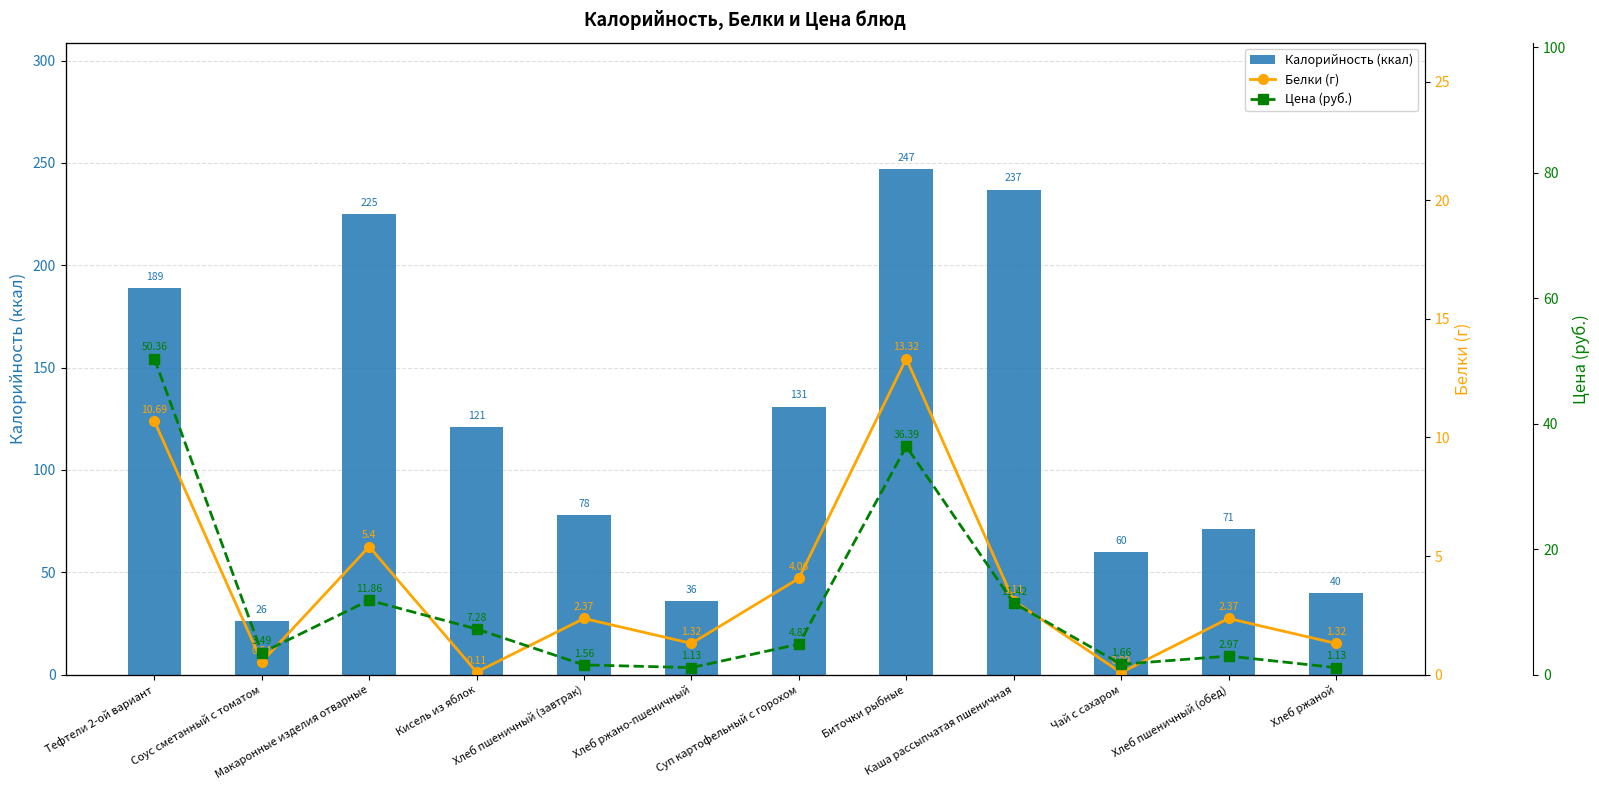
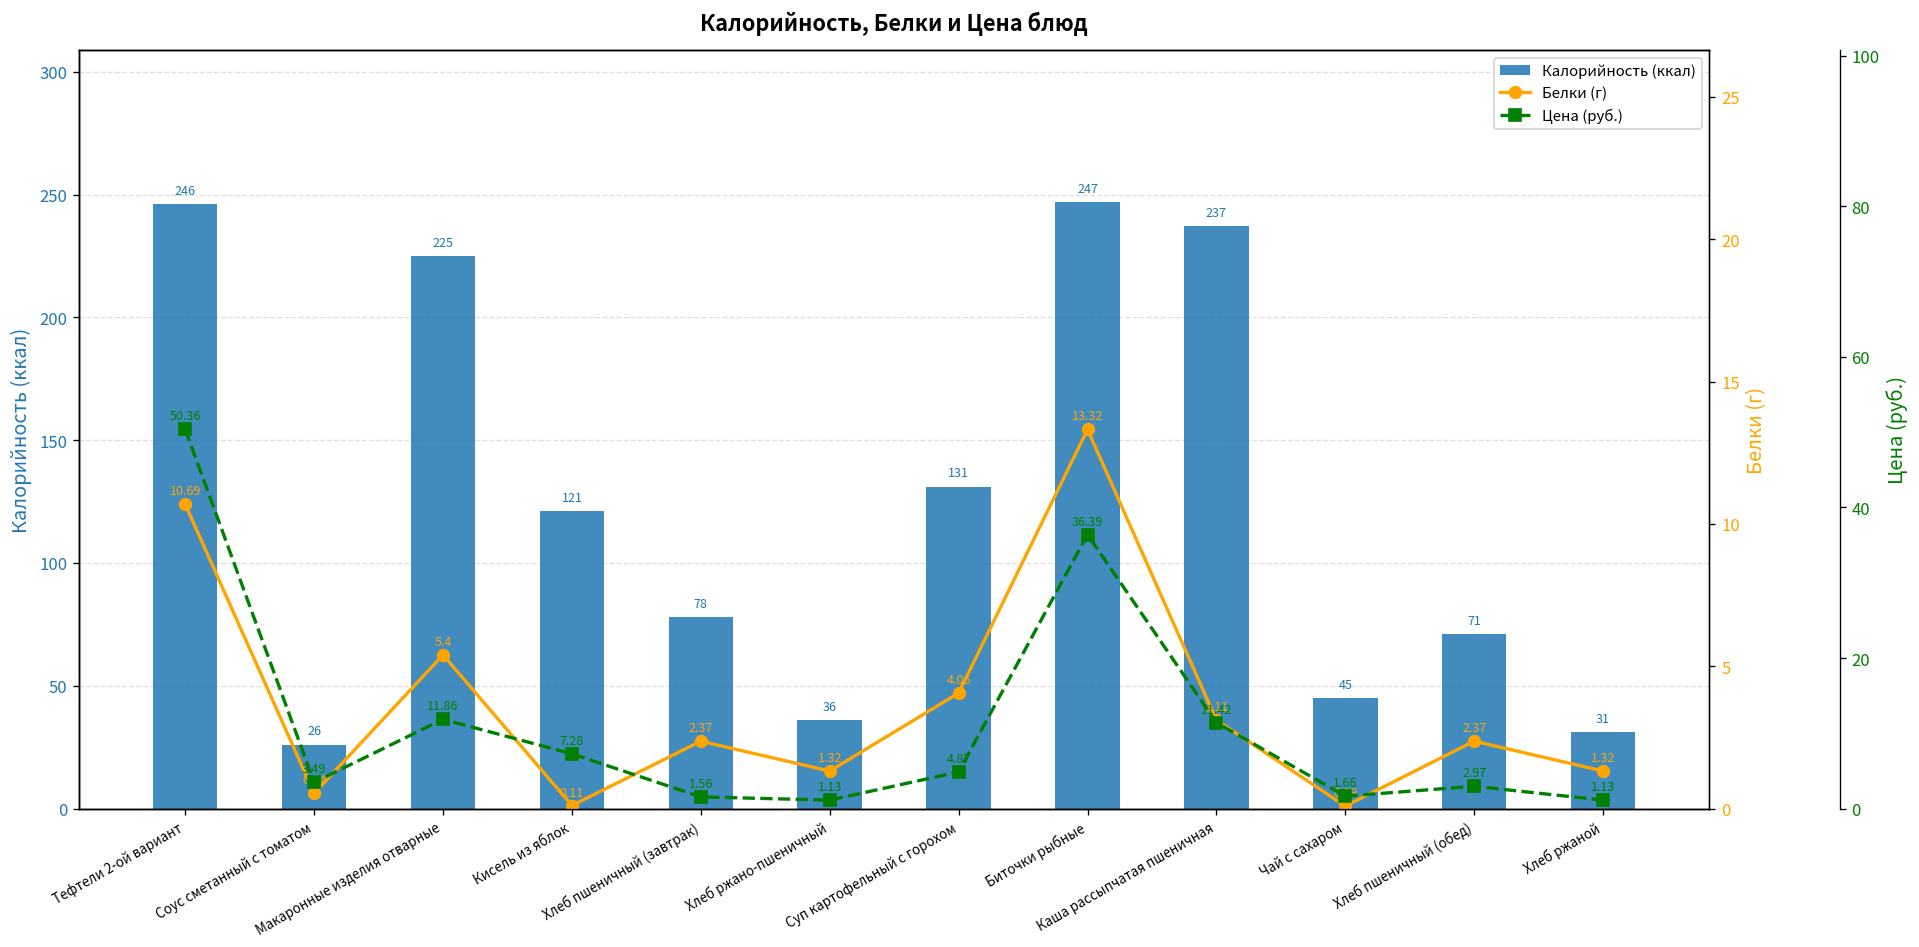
  {
    "Калорийность (ккал)": {
-     "Тефтели 2-ой вариант": 189,
+     "Тефтели 2-ой вариант": 246,
      "Соус сметанный с томатом": 26,
      "Макаронные изделия отварные": 225,
      "Кисель из яблок": 121,
      "Хлеб пшеничный (завтрак)": 78,
      "Хлеб ржано-пшеничный": 36,
      "Суп картофельный с горохом": 131,
      "Биточки рыбные": 247,
      "Каша рассыпчатая пшеничная": 237,
-     "Чай с сахаром": 60,
+     "Чай с сахаром": 45,
      "Хлеб пшеничный (обед)": 71,
-     "Хлеб ржаной": 40
+     "Хлеб ржаной": 31
    },
    "Белки (г)": {
      "Тефтели 2-ой вариант": 10.69,
      "Макаронные изделия отварные": 5.4,
      "Кисель из яблок": 0.11,
      "Хлеб пшеничный (завтрак)": 2.37,
      "Хлеб ржано-пшеничный": 1.32,
      "Суп картофельный с горохом": 4.06,
      "Биточки рыбные": 13.32,
      "Хлеб пшеничный (обед)": 2.37,
      "Хлеб ржаной": 1.32
    },
    "Цена (руб.)": {
      "Тефтели 2-ой вариант": 50.36,
      "Соус сметанный с томатом": 3.49,
      "Макаронные изделия отварные": 11.86,
      "Кисель из яблок": 7.28,
      "Хлеб пшеничный (завтрак)": 1.56,
      "Хлеб ржано-пшеничный": 1.13,
      "Суп картофельный с горохом": 4.87,
      "Биточки рыбные": 36.39,
      "Хлеб пшеничный (обед)": 2.97,
      "Хлеб ржаной": 1.13
    }
  }
